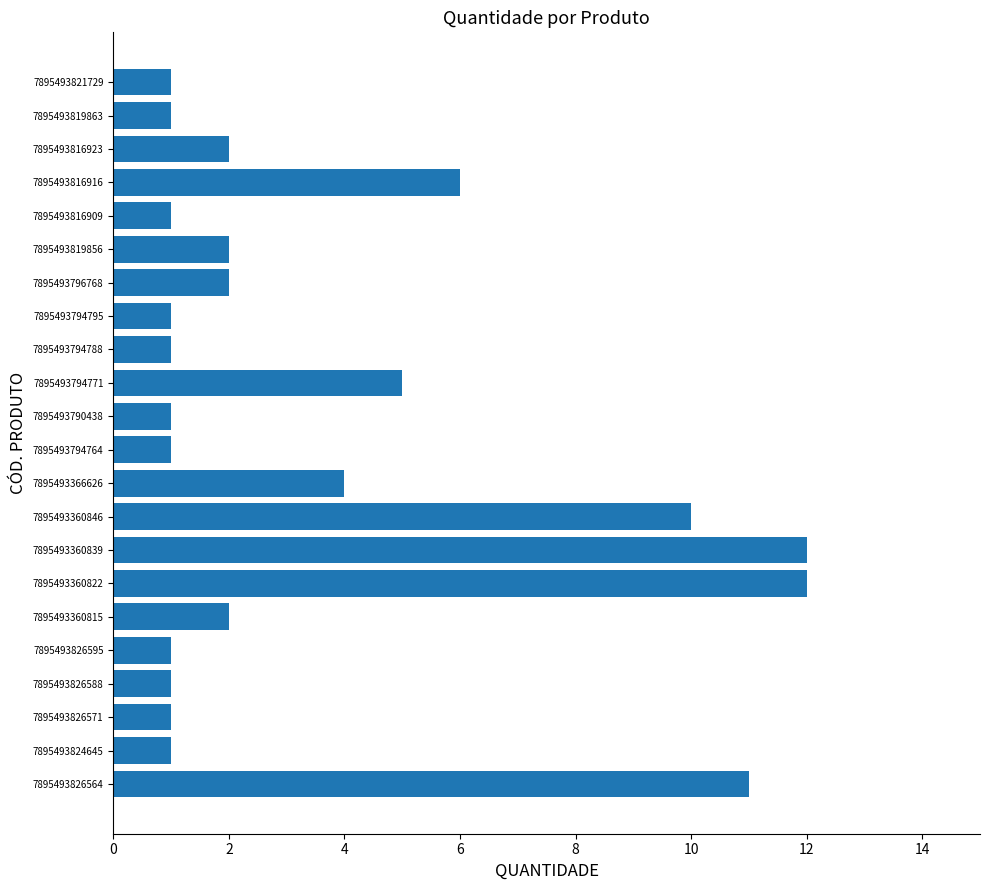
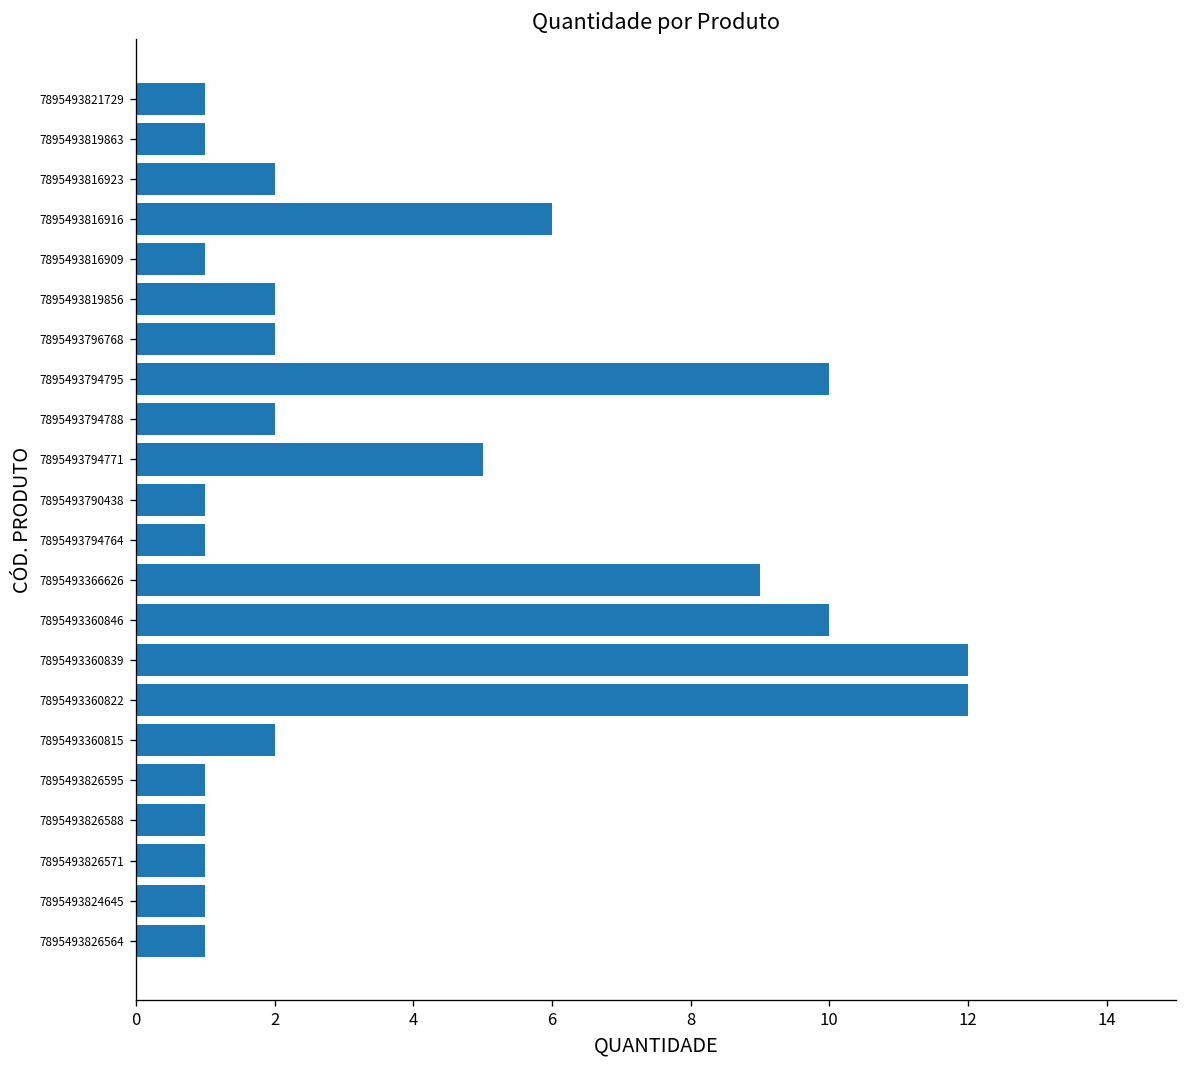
  {
    "7895493821729": 1,
    "7895493819863": 1,
    "7895493816923": 2,
    "7895493816916": 6,
    "7895493816909": 1,
    "7895493819856": 2,
    "7895493796768": 2,
-   "7895493794795": 1,
-   "7895493794788": 1,
+   "7895493794795": 10,
+   "7895493794788": 2,
    "7895493794771": 5,
    "7895493790438": 1,
    "7895493794764": 1,
-   "7895493366626": 4,
+   "7895493366626": 9,
    "7895493360846": 10,
    "7895493360839": 12,
    "7895493360822": 12,
    "7895493360815": 2,
    "7895493826595": 1,
    "7895493826588": 1,
    "7895493826571": 1,
    "7895493824645": 1,
-   "7895493826564": 11
+   "7895493826564": 1
  }
